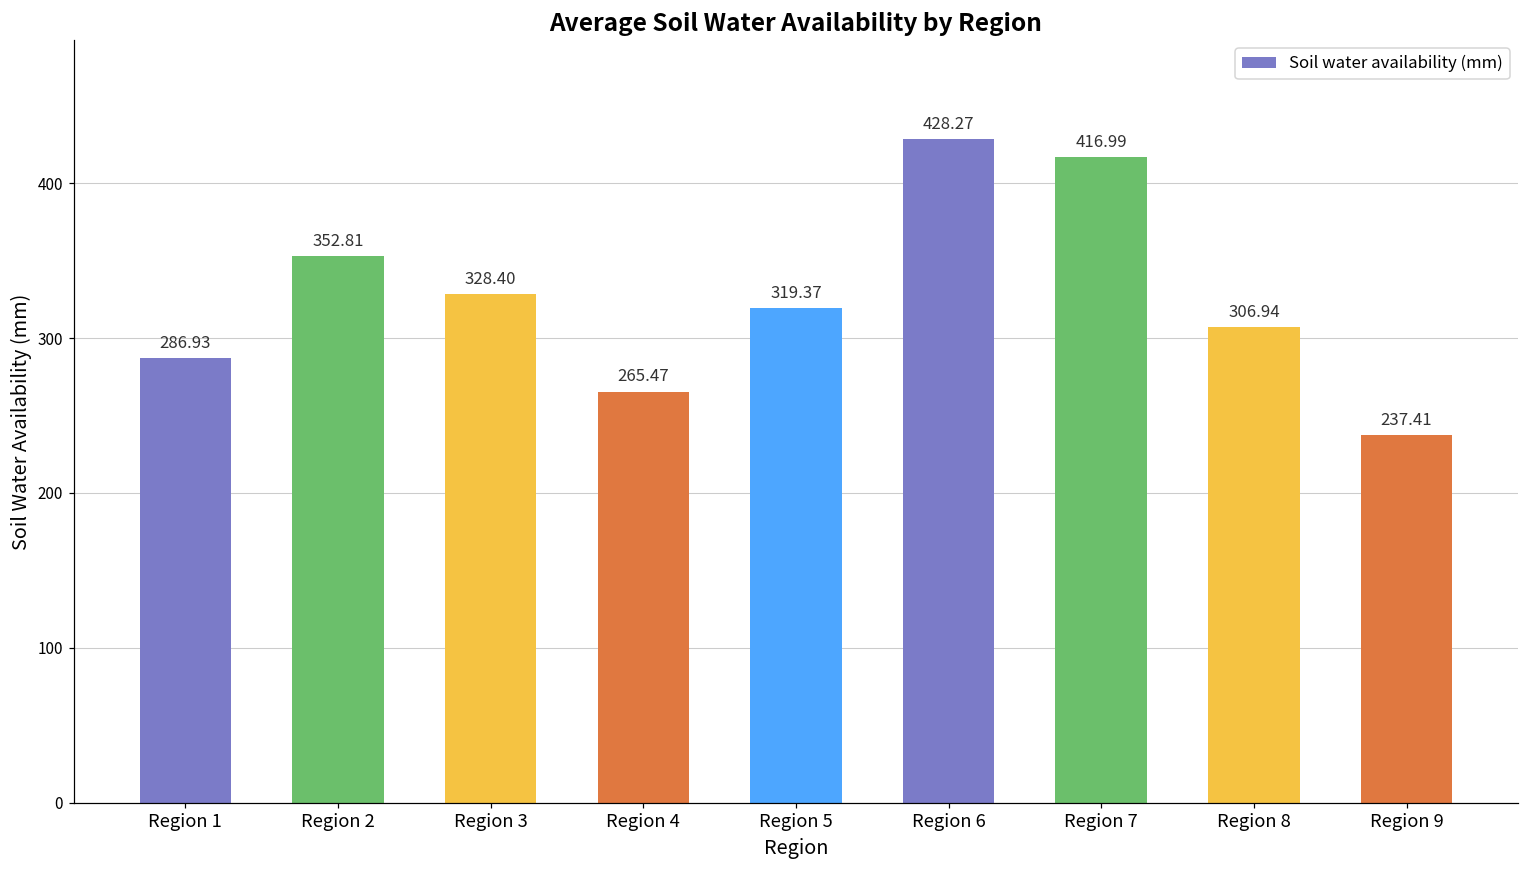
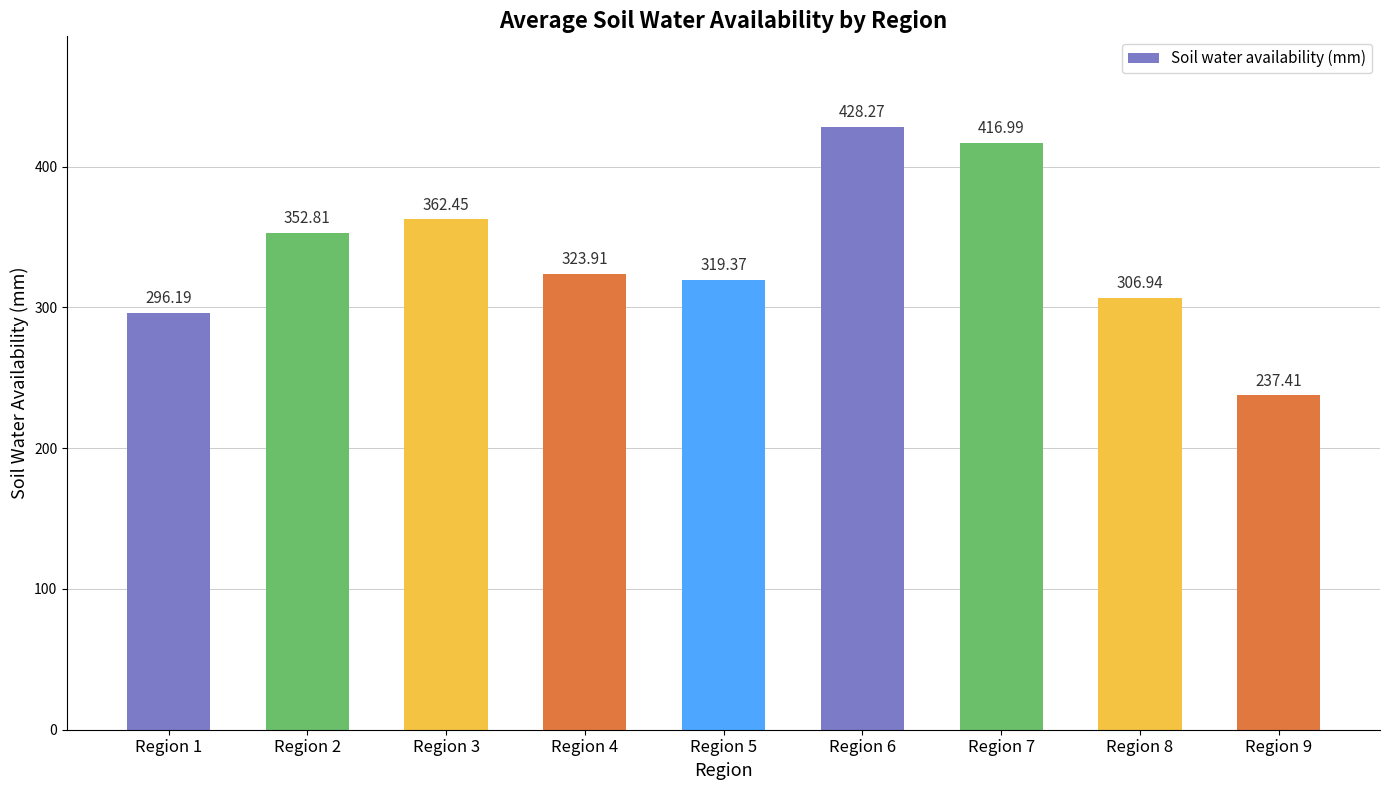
  {
-   "Region 1": 286.93,
+   "Region 1": 296.19,
    "Region 2": 352.81,
-   "Region 3": 328.40,
-   "Region 4": 265.47,
+   "Region 3": 362.45,
+   "Region 4": 323.91,
    "Region 5": 319.37,
    "Region 6": 428.27,
    "Region 7": 416.99,
    "Region 8": 306.94,
    "Region 9": 237.41
  }
